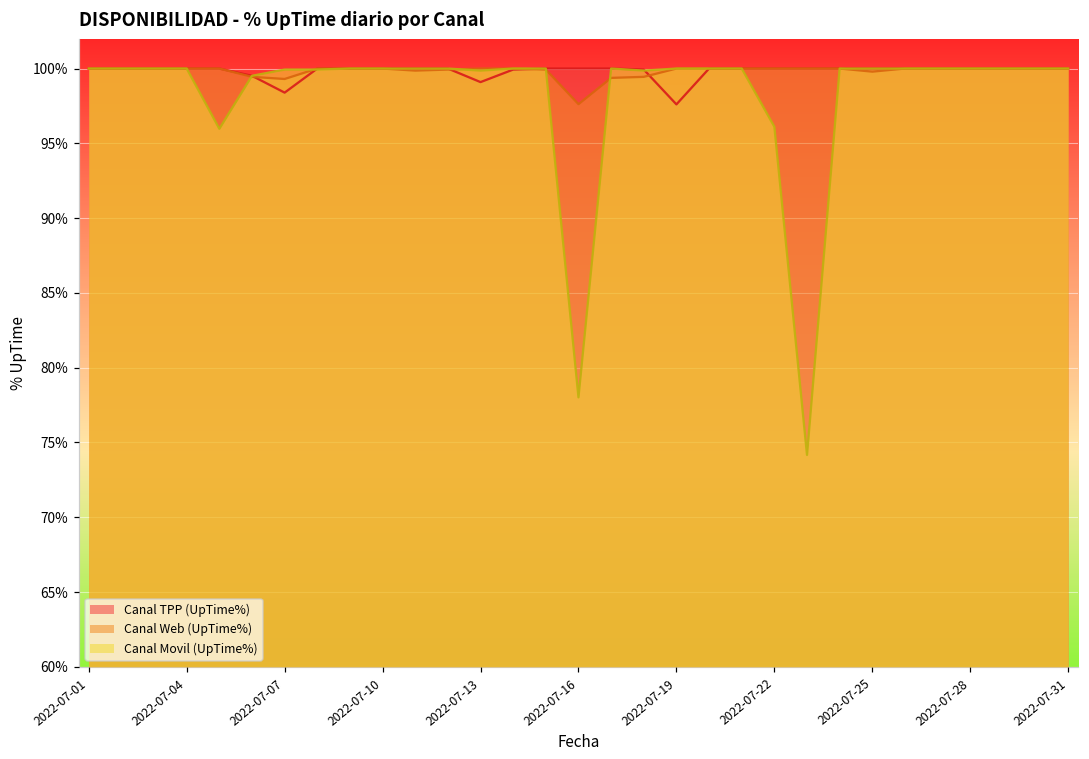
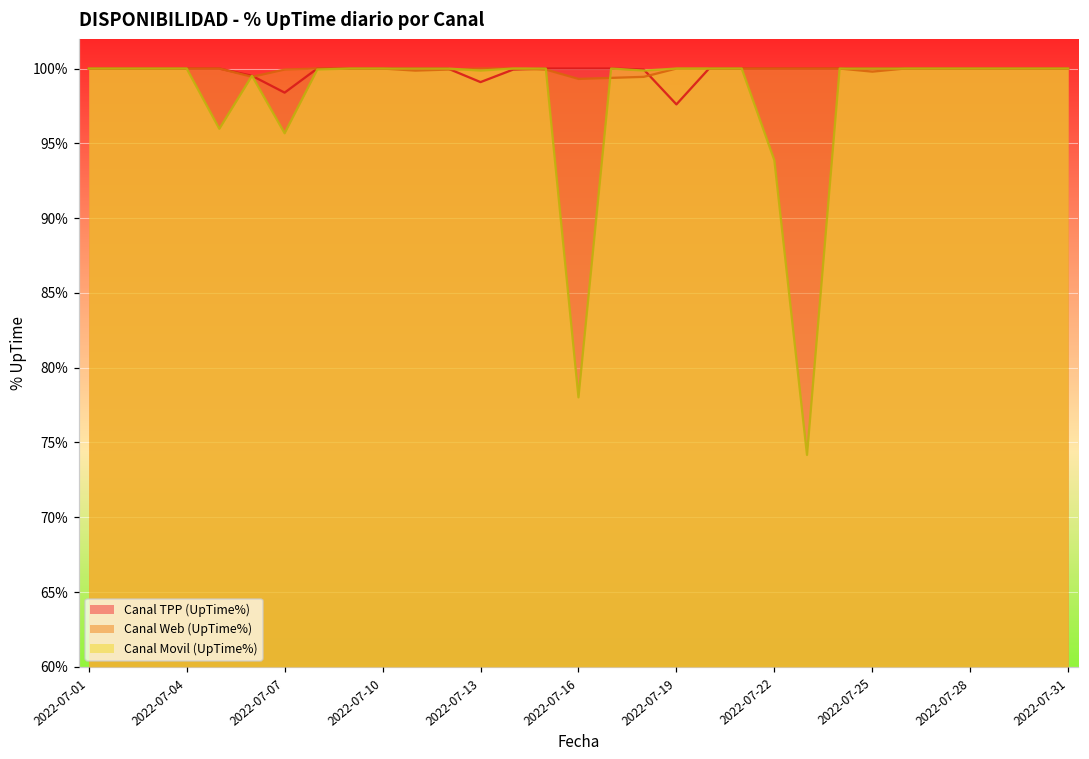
  {
    "Canal TPP (UpTime%)": {
      "2022-07-07": "98.4%",
      "2022-07-13": "99.1%",
      "2022-07-16": "100.0%",
      "2022-07-19": "97.6%"
    },
    "Canal Web (UpTime%)": {
-     "2022-07-07": "99.3%",
-     "2022-07-16": "97.6%",
+     "2022-07-07": "99.9%",
+     "2022-07-16": "99.3%",
      "2022-07-25": "99.8%"
    },
    "Canal Movil (UpTime%)": {
-     "2022-07-07": "99.9%",
+     "2022-07-07": "95.7%",
      "2022-07-16": "78.0%",
-     "2022-07-22": "96.1%"
+     "2022-07-22": "93.9%"
    }
  }
